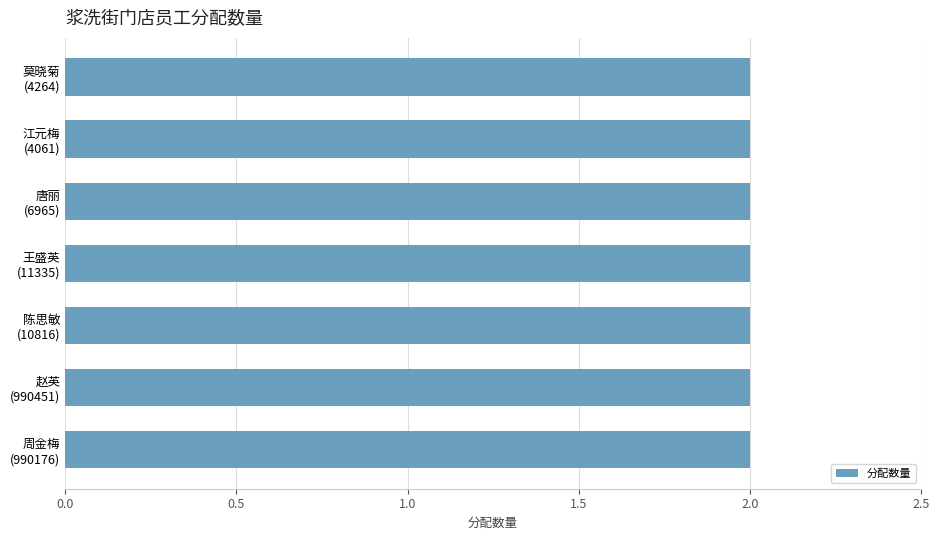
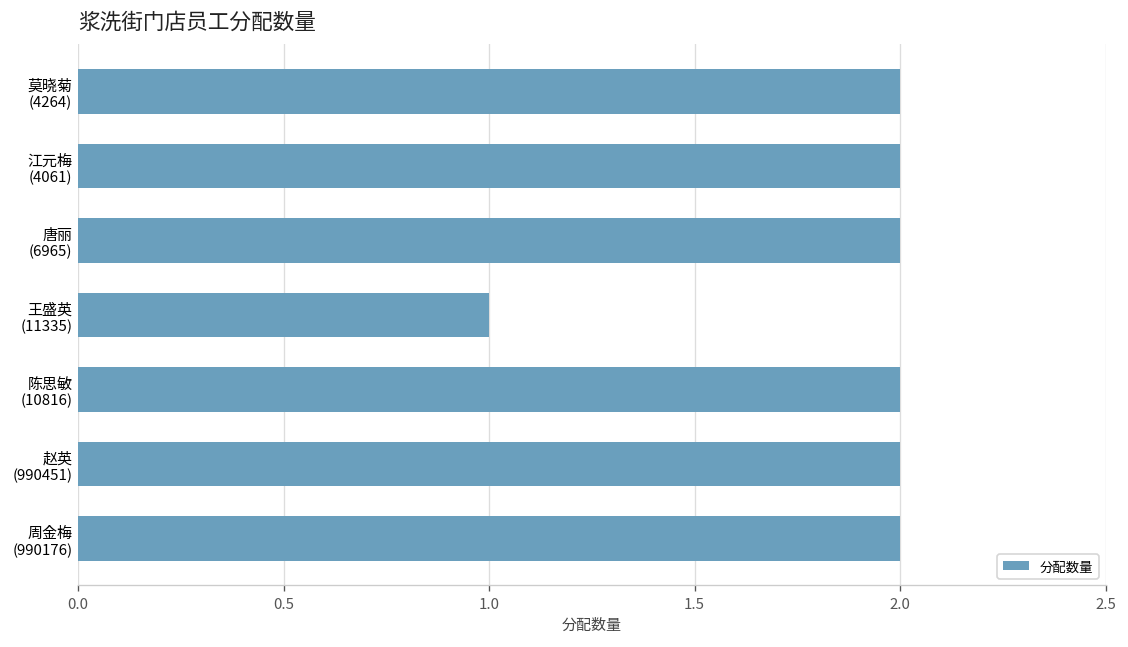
  {
    "莫晓菊 (4264)": 2,
    "江元梅 (4061)": 2,
    "唐丽 (6965)": 2,
-   "王盛英 (11335)": 2,
+   "王盛英 (11335)": 1,
    "陈思敏 (10816)": 2,
    "赵英 (990451)": 2,
    "周金梅 (990176)": 2
  }
